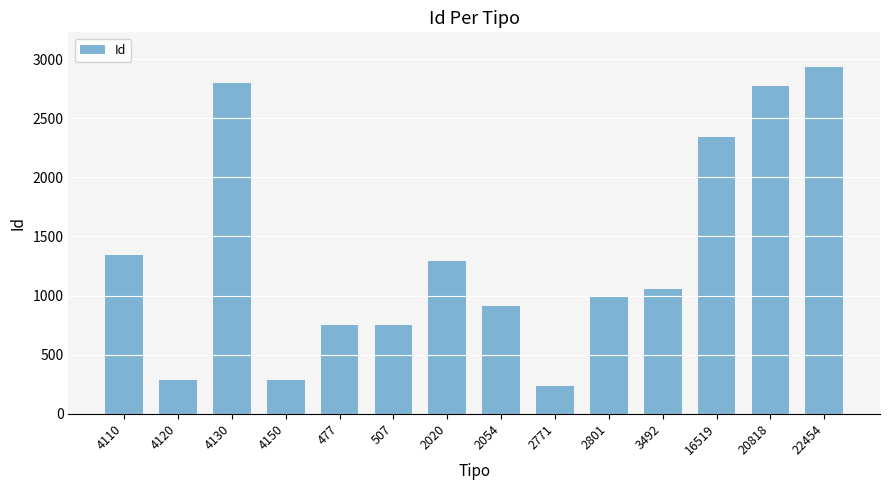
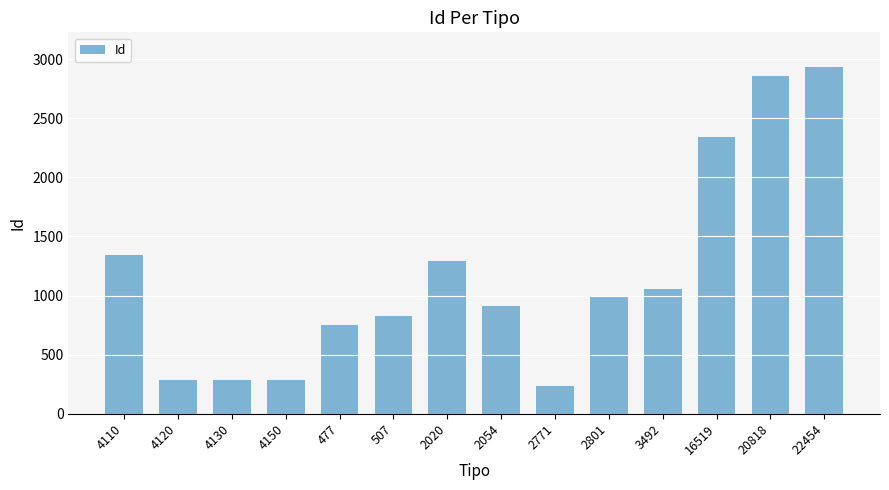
  {
    "4110": 1340,
    "4120": 280,
-   "4130": 2800,
+   "4130": 290,
    "4150": 290,
    "477": 750,
-   "507": 750,
+   "507": 830,
    "2020": 1300,
    "2054": 910,
    "2771": 230,
    "2801": 980,
    "3492": 1050,
    "16519": 2340,
-   "20818": 2770,
+   "20818": 2860,
    "22454": 2930
  }
